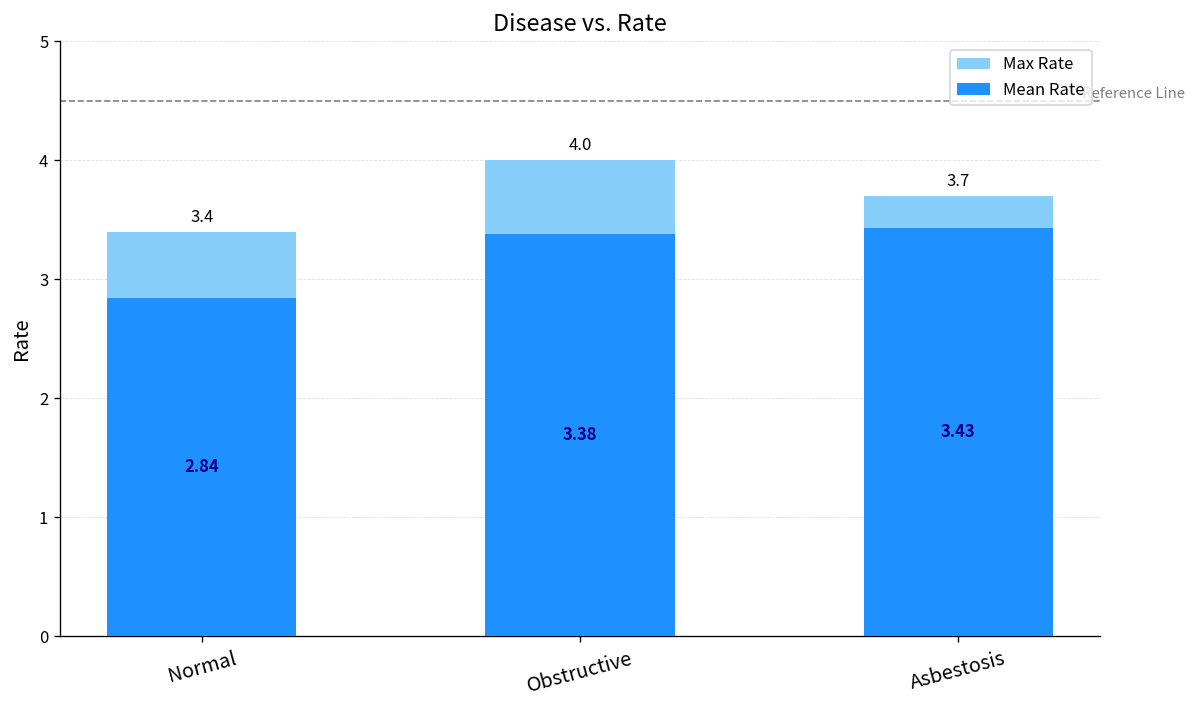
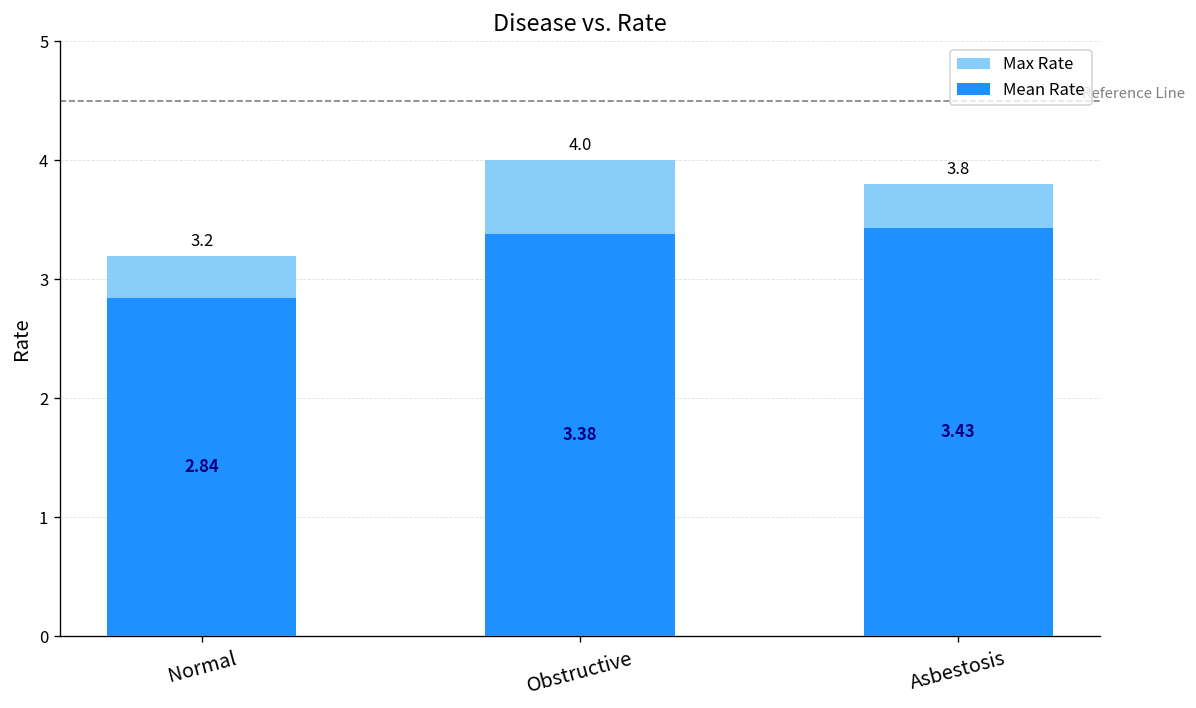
  {
    "Max Rate": {
-     "Normal": 3.4,
+     "Normal": 3.2,
      "Obstructive": 4.0,
-     "Asbestosis": 3.7
+     "Asbestosis": 3.8
    }
  }
